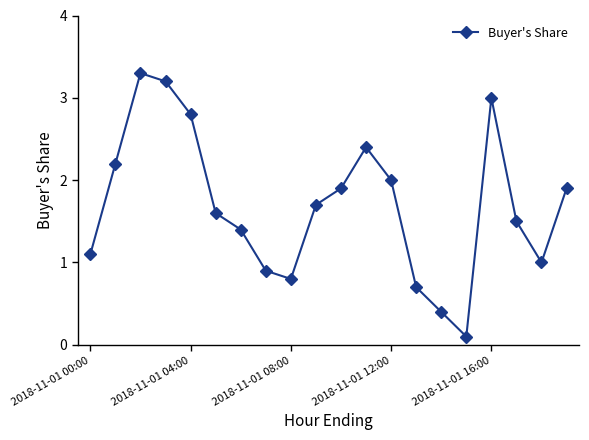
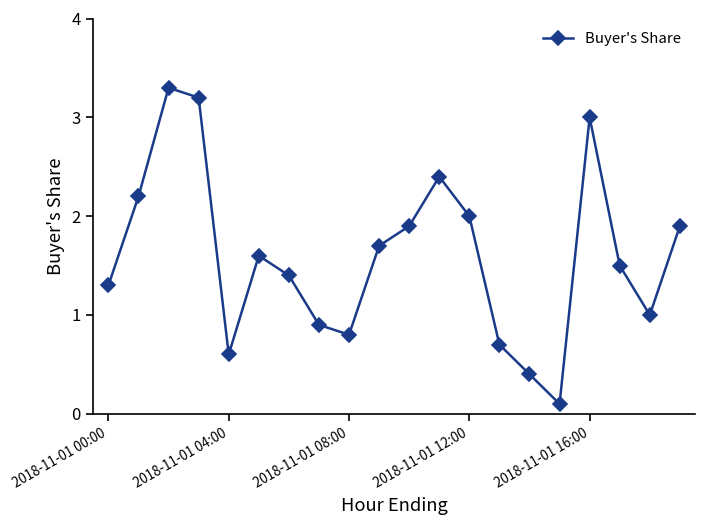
  {
-   "2018-11-01 00:00": 1.1,
-   "2018-11-01 04:00": 2.8,
+   "2018-11-01 00:00": 1.3,
+   "2018-11-01 04:00": 0.6,
    "2018-11-01 08:00": 0.8,
    "2018-11-01 12:00": 2.0,
    "2018-11-01 16:00": 3.0
  }
